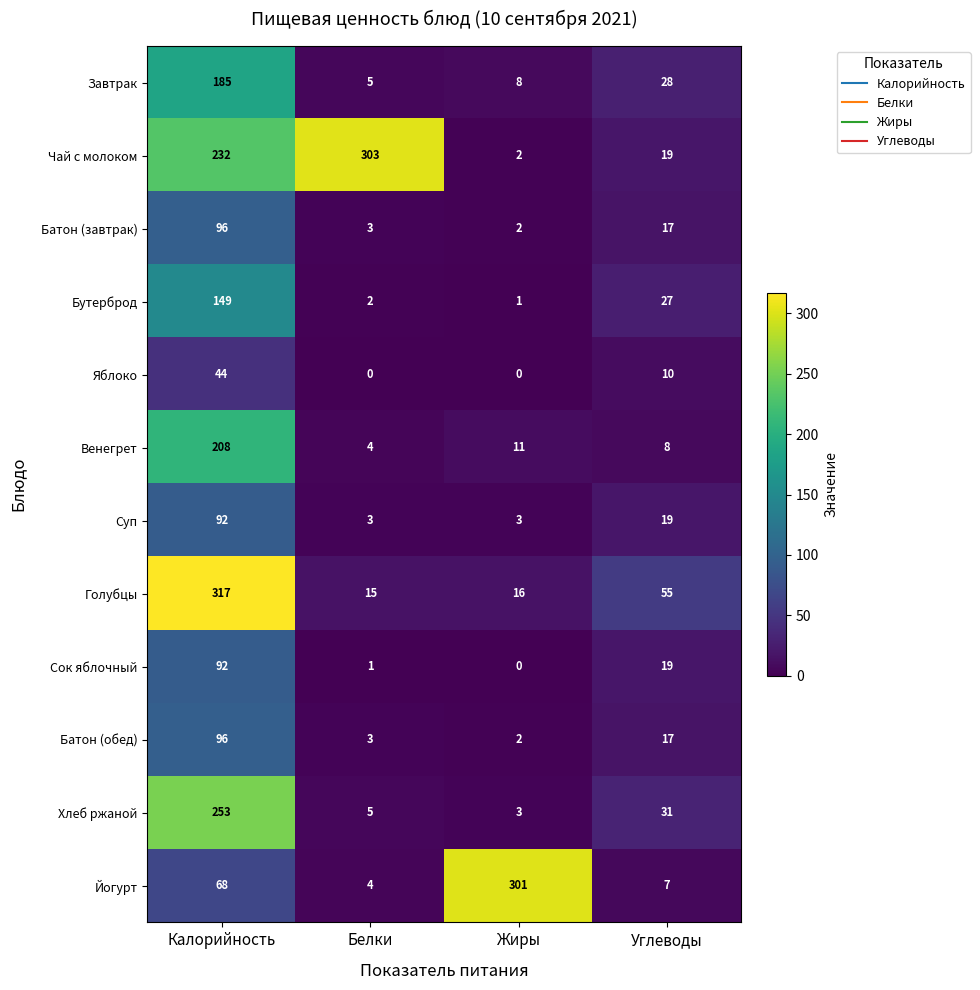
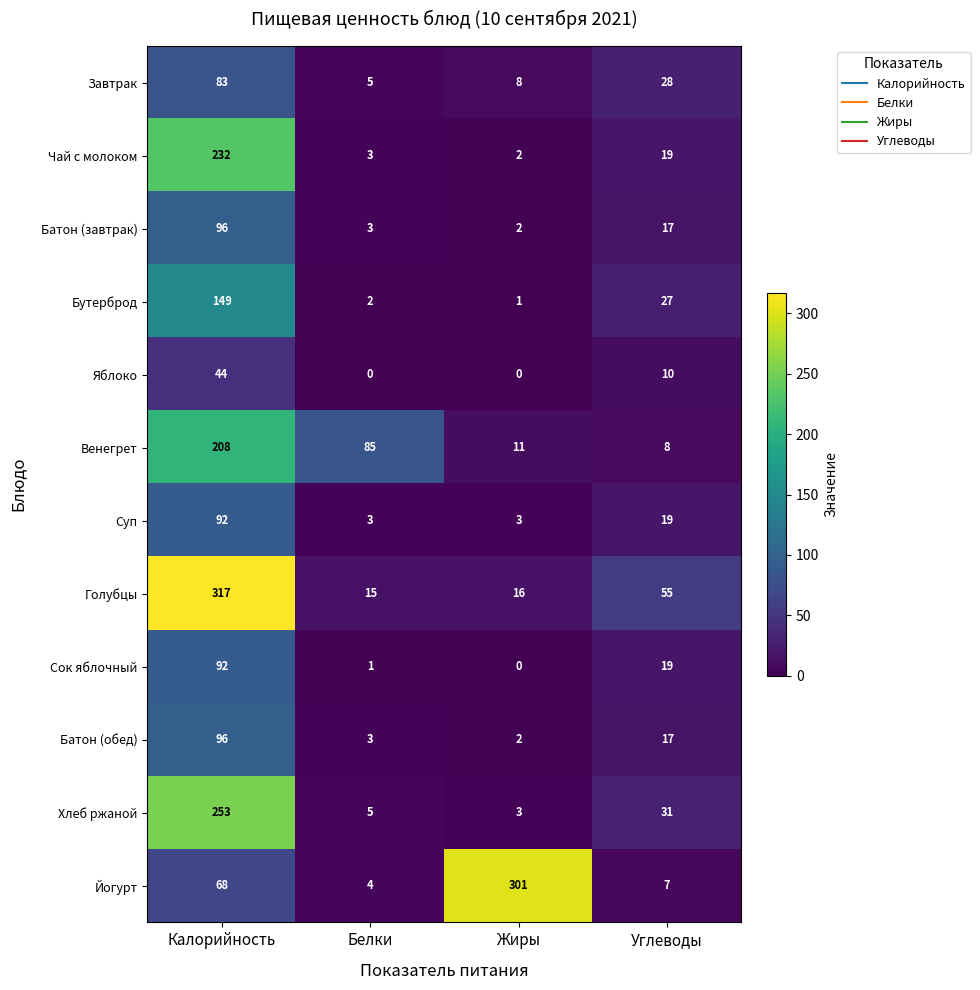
  {
    "Завтрак": {
-     "Калорийность": 185,
+     "Калорийность": 83,
      "Белки": 5,
      "Жиры": 8,
      "Углеводы": 28
    },
    "Чай с молоком": {
      "Калорийность": 232,
-     "Белки": 303,
+     "Белки": 3,
      "Жиры": 2,
      "Углеводы": 19
    },
    "Батон (завтрак)": {
      "Калорийность": 96,
      "Белки": 3,
      "Жиры": 2,
      "Углеводы": 17
    },
    "Бутерброд": {
      "Калорийность": 149,
      "Белки": 2,
      "Жиры": 1,
      "Углеводы": 27
    },
    "Яблоко": {
      "Калорийность": 44,
      "Белки": 0,
      "Жиры": 0,
      "Углеводы": 10
    },
    "Венегрет": {
      "Калорийность": 208,
-     "Белки": 4,
+     "Белки": 85,
      "Жиры": 11,
      "Углеводы": 8
    },
    "Суп": {
      "Калорийность": 92,
      "Белки": 3,
      "Жиры": 3,
      "Углеводы": 19
    },
    "Голубцы": {
      "Калорийность": 317,
      "Белки": 15,
      "Жиры": 16,
      "Углеводы": 55
    },
    "Сок яблочный": {
      "Калорийность": 92,
      "Белки": 1,
      "Жиры": 0,
      "Углеводы": 19
    },
    "Батон (обед)": {
      "Калорийность": 96,
      "Белки": 3,
      "Жиры": 2,
      "Углеводы": 17
    },
    "Хлеб ржаной": {
      "Калорийность": 253,
      "Белки": 5,
      "Жиры": 3,
      "Углеводы": 31
    },
    "Йогурт": {
      "Калорийность": 68,
      "Белки": 4,
      "Жиры": 301,
      "Углеводы": 7
    }
  }
